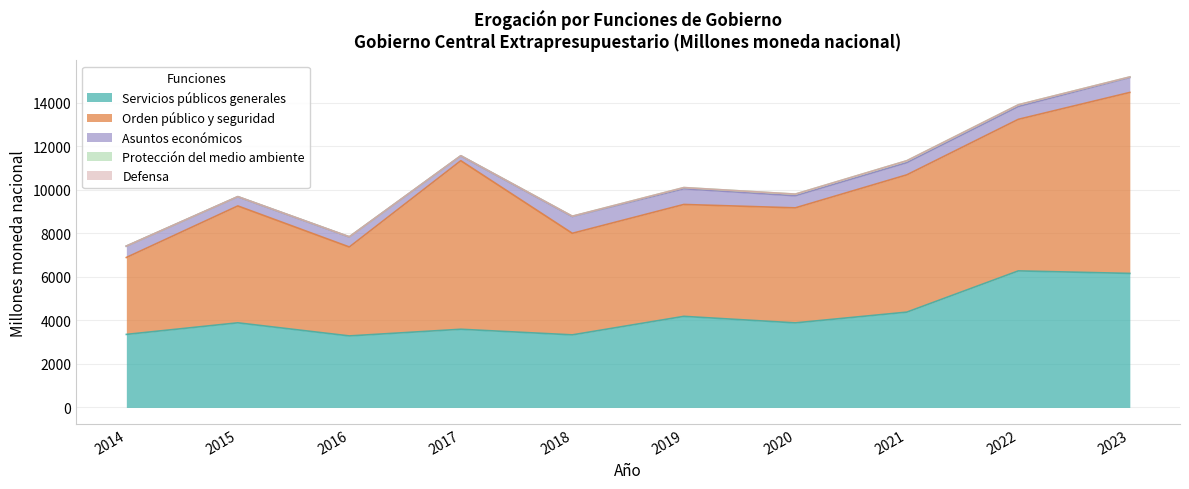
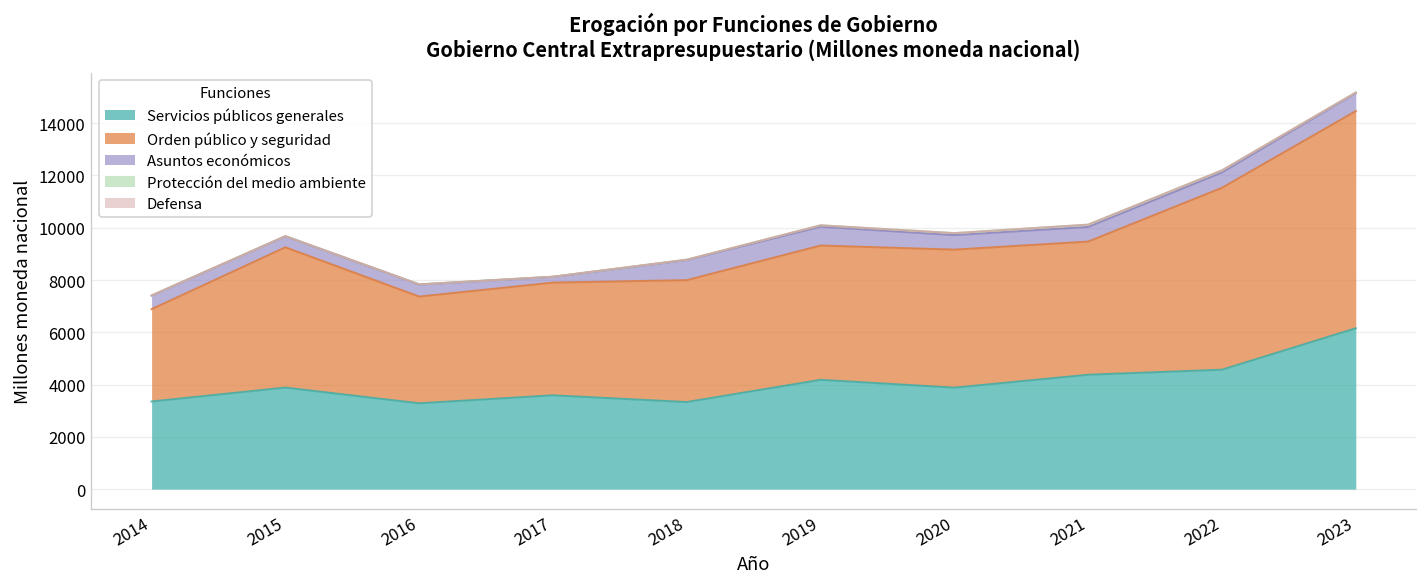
  {
    "Servicios públicos generales": {
      "2014": 3400,
      "2015": 3900,
      "2016": 3300,
      "2017": 3600,
      "2018": 3300,
      "2019": 4200,
      "2020": 3900,
      "2021": 4400,
-     "2022": 6300,
+     "2022": 4600,
      "2023": 6200
    },
    "Orden público y seguridad": {
      "2014": 3500,
      "2015": 5400,
      "2016": 4100,
-     "2017": 7700,
+     "2017": 4300,
      "2018": 4700,
      "2019": 5100,
      "2020": 5300,
-     "2021": 6300,
+     "2021": 5100,
      "2022": 7000,
      "2023": 8300
    }
  }
